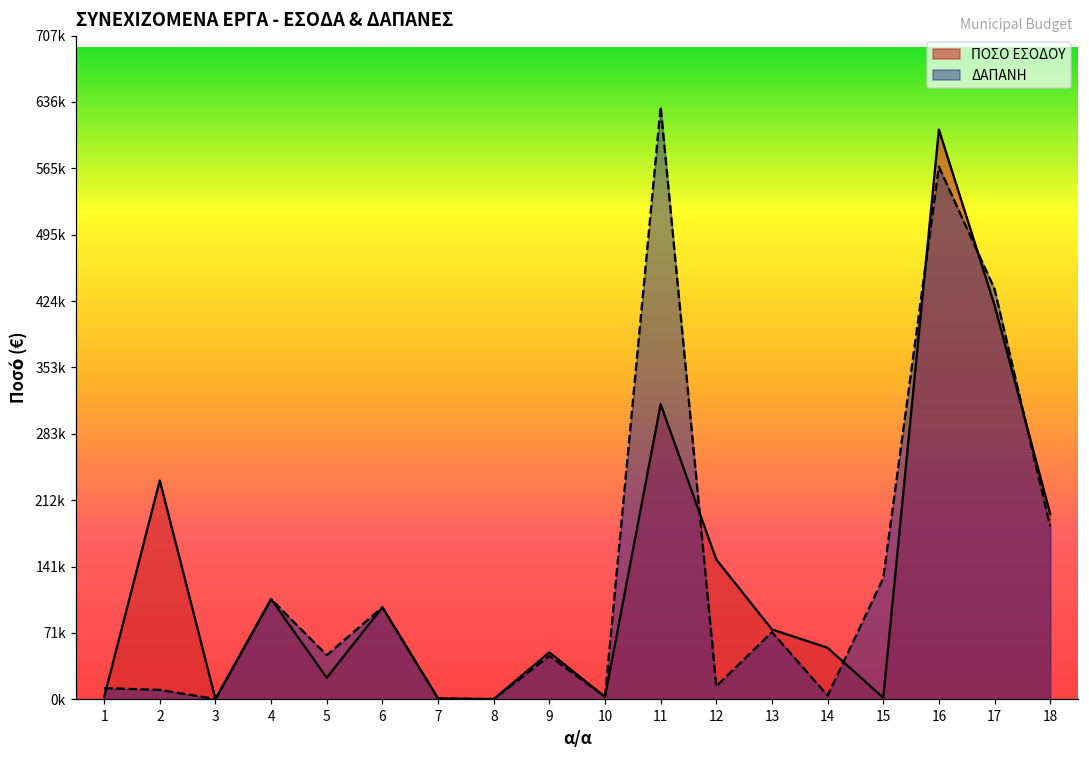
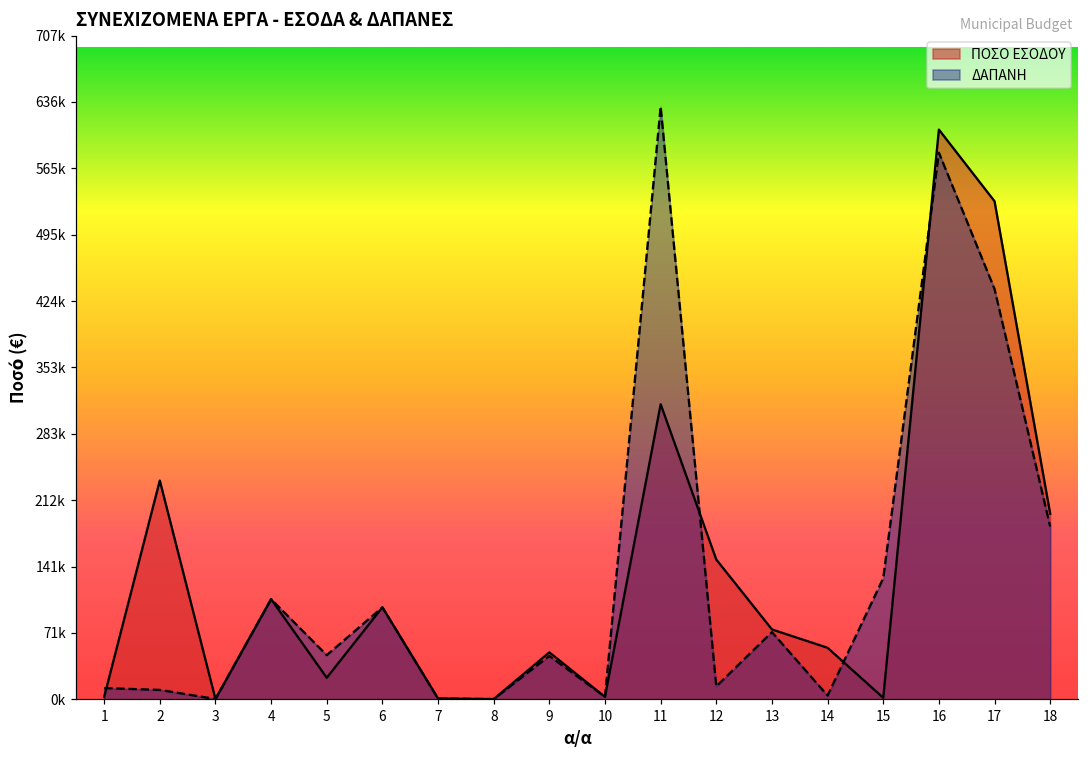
  {
    "ΠΟΣΟ ΕΣΟΔΟΥ": {
      "1": 0,
      "2": 230000,
      "5": 20000,
      "9": 50000,
      "11": 310000,
      "12": 150000,
      "14": 50000,
      "15": 0,
      "16": 610000,
-     "17": 420000,
+     "17": 530000,
      "18": 200000
    },
    "ΔΑΠΑΝΗ": {
      "1": 10000,
      "2": 10000,
      "5": 50000,
      "9": 50000,
      "11": 630000,
      "12": 10000,
      "14": 0,
      "15": 130000,
-     "16": 570000,
+     "16": 580000,
      "17": 440000,
      "18": 180000
    }
  }
